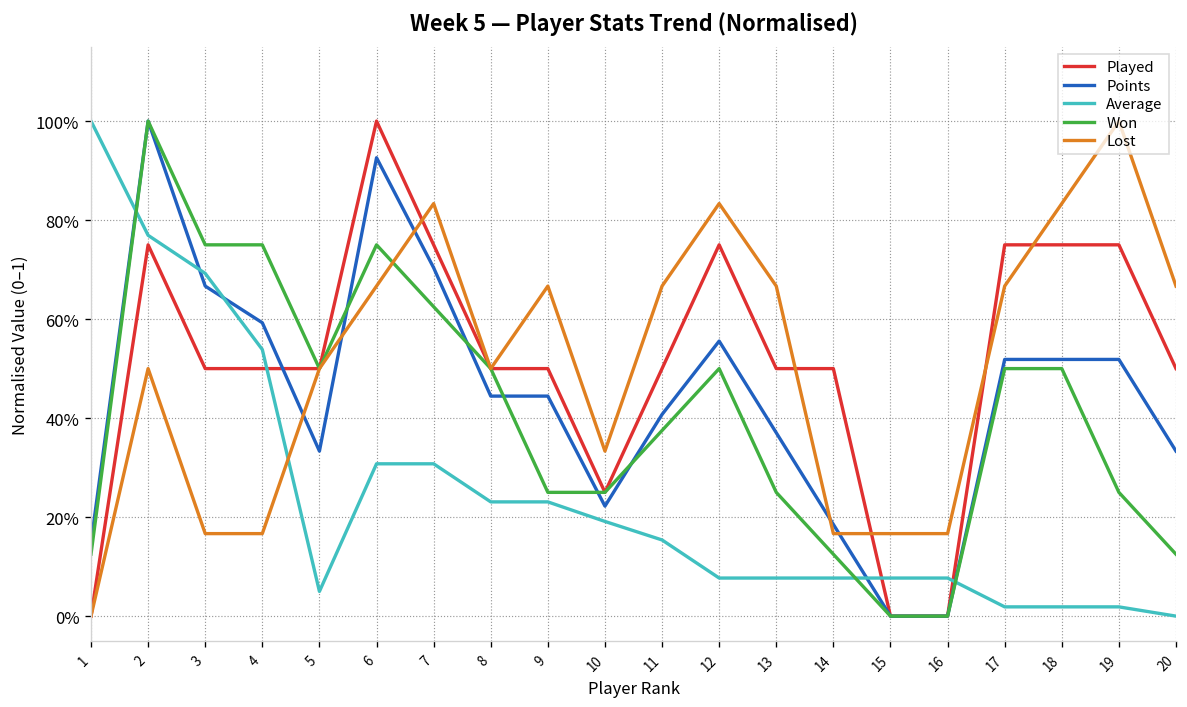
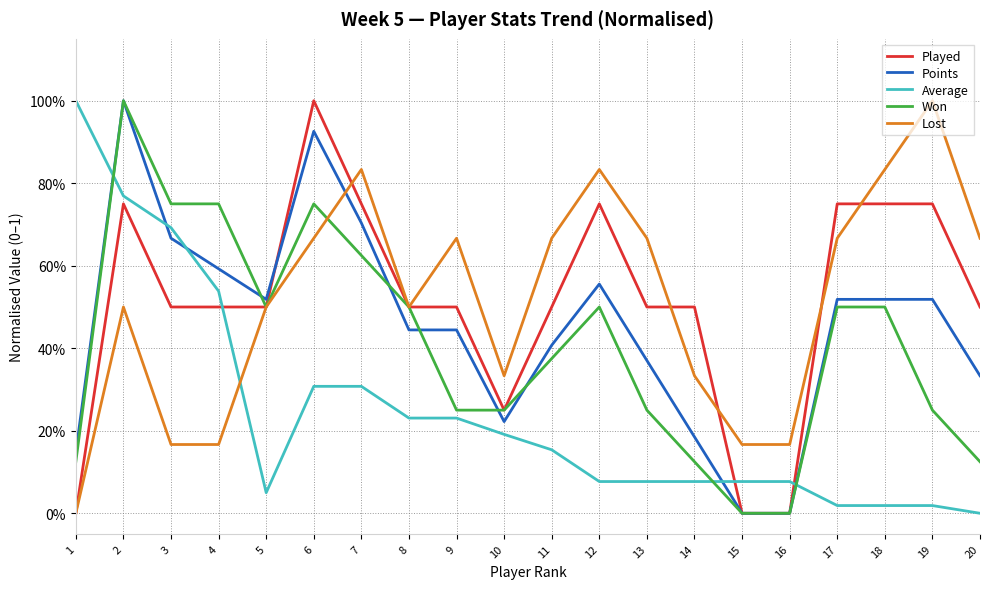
  {
    "Played": {
      "2": "75%",
      "3": "50%",
      "4": "50%",
      "6": "100%",
      "7": "75%",
      "9": "50%",
      "11": "50%",
      "12": "75%",
      "13": "50%",
      "14": "50%",
      "17": "75%",
      "18": "75%",
      "19": "75%",
      "20": "50%"
    },
    "Points": {
      "1": "15%",
      "3": "67%",
      "4": "59%",
-     "5": "33%",
+     "5": "52%",
      "6": "93%",
      "7": "70%",
      "8": "44%",
      "9": "44%",
      "10": "22%",
      "11": "41%",
      "12": "56%",
      "13": "37%",
      "14": "19%",
      "17": "52%",
      "18": "52%",
      "19": "52%",
      "20": "33%"
    },
    "Average": {
      "1": "100%",
      "2": "77%",
      "3": "69%",
      "4": "54%",
      "5": "5%",
      "6": "31%",
      "7": "31%",
      "8": "23%",
      "9": "23%",
      "10": "19%",
      "11": "15%",
      "12": "8%",
      "13": "8%",
      "14": "8%",
      "15": "8%",
      "16": "8%",
      "17": "2%",
      "18": "2%",
      "19": "2%",
      "20": "0%"
    },
    "Won": {
      "1": "13%",
      "3": "75%",
      "4": "75%",
      "6": "75%",
      "7": "63%",
      "9": "25%",
      "11": "38%",
      "12": "50%",
      "13": "25%",
      "14": "13%",
      "17": "50%",
      "18": "50%",
      "19": "25%",
      "20": "13%"
    },
    "Lost": {
      "2": "50%",
      "3": "17%",
      "4": "17%",
      "6": "67%",
      "7": "83%",
      "9": "67%",
      "10": "33%",
      "11": "67%",
      "12": "83%",
      "13": "67%",
-     "14": "17%",
+     "14": "33%",
      "15": "17%",
      "16": "17%",
      "17": "67%",
      "18": "83%",
      "20": "67%"
    }
  }
